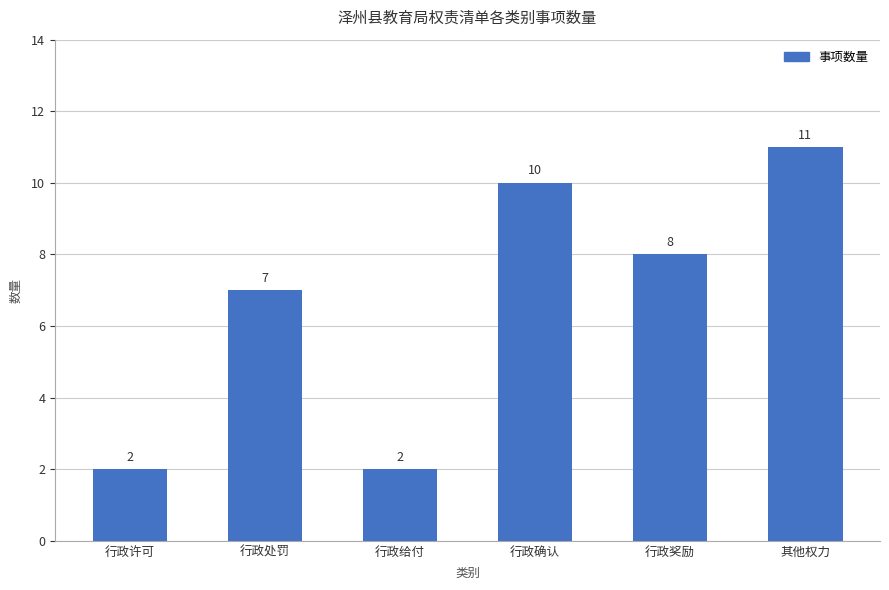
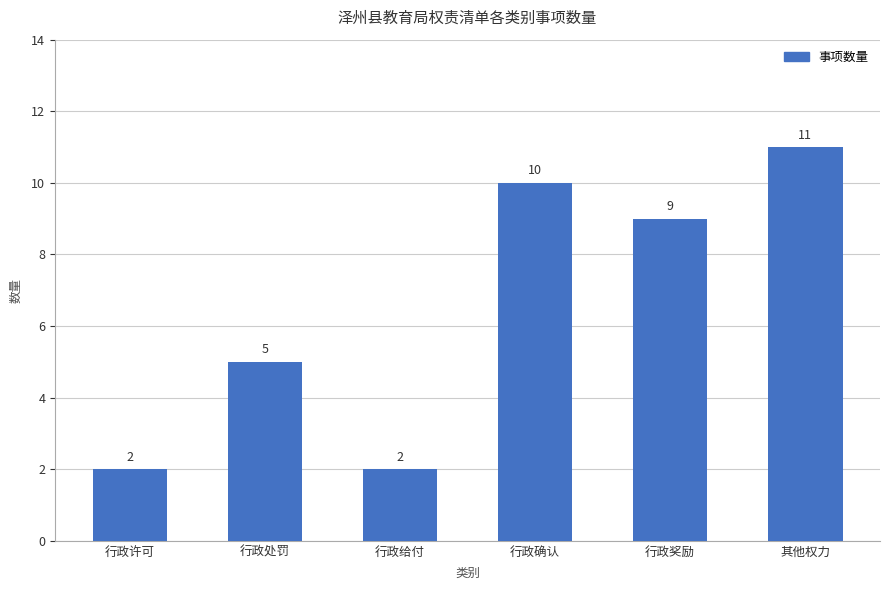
  {
    "行政许可": 2,
-   "行政处罚": 7,
+   "行政处罚": 5,
    "行政给付": 2,
    "行政确认": 10,
-   "行政奖励": 8,
+   "行政奖励": 9,
    "其他权力": 11
  }
